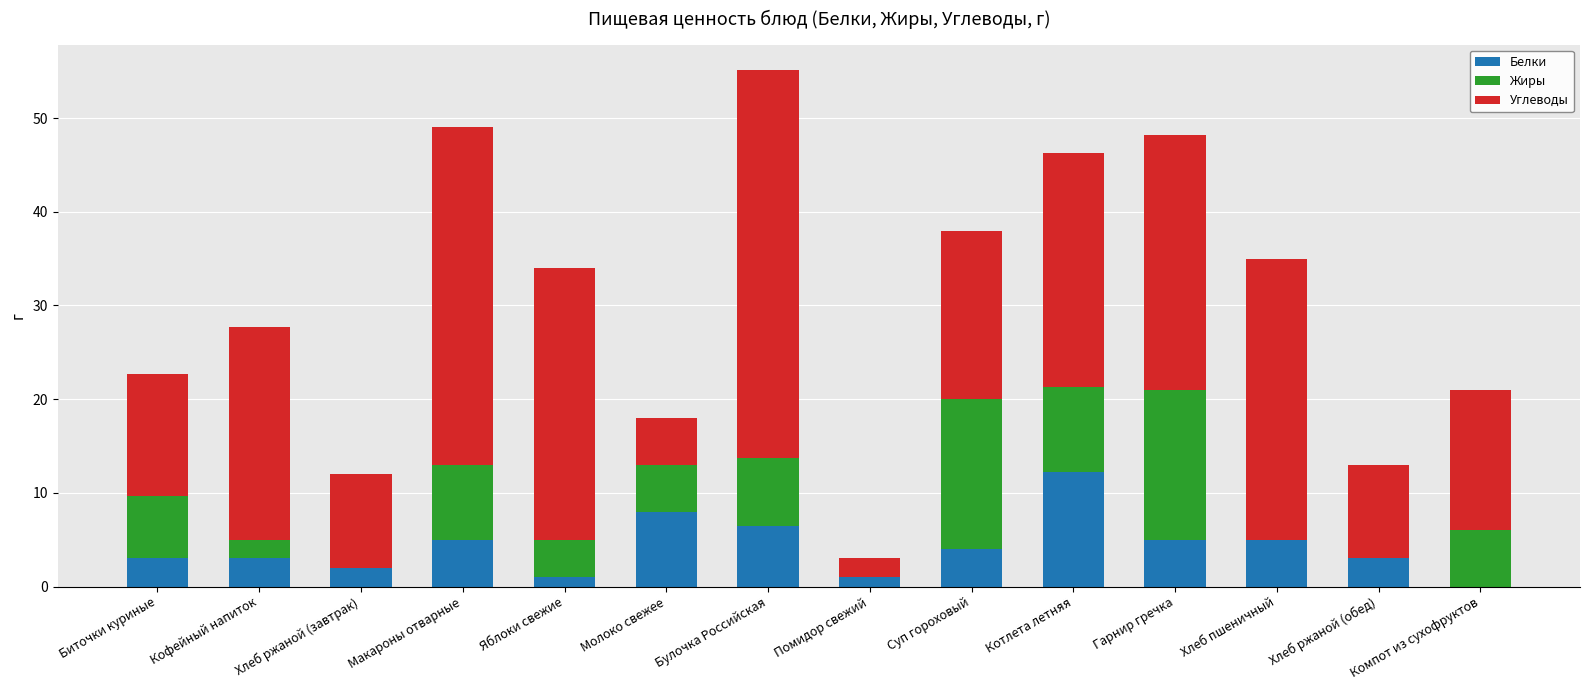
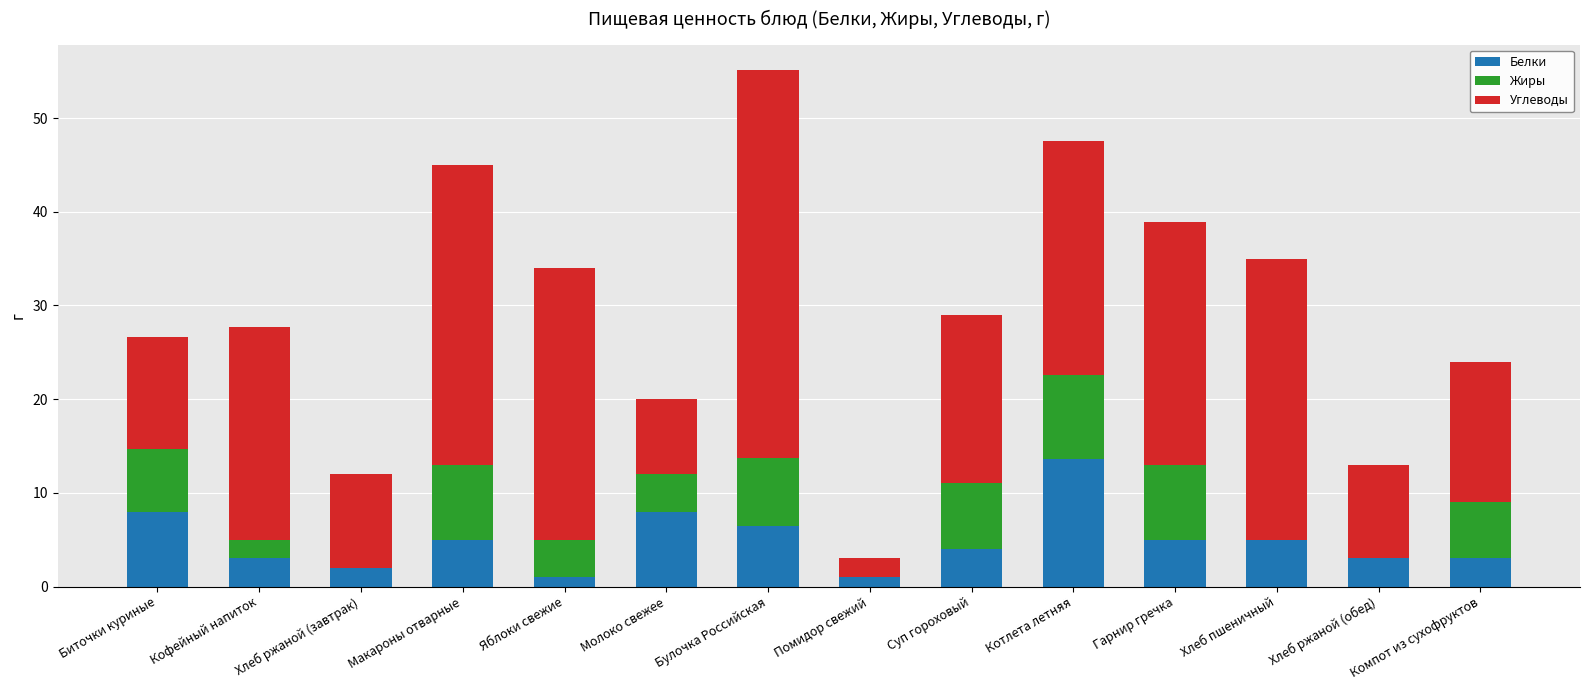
  {
    "Белки": {
-     "Биточки куриные": 3,
+     "Биточки куриные": 8,
      "Кофейный напиток": 3,
      "Хлеб ржаной (завтрак)": 2,
      "Макароны отварные": 5,
      "Яблоки свежие": 1,
      "Молоко свежее": 8,
      "Булочка Российская": 7,
      "Помидор свежий": 1,
      "Суп гороховый": 4,
-     "Котлета летняя": 12,
+     "Котлета летняя": 14,
      "Гарнир гречка": 5,
      "Хлеб пшеничный": 5,
      "Хлеб ржаной (обед)": 3,
-     "Компот из сухофруктов": 0
+     "Компот из сухофруктов": 3
    },
    "Жиры": {
      "Биточки куриные": 7,
      "Кофейный напиток": 2,
      "Хлеб ржаной (завтрак)": 0,
      "Макароны отварные": 8,
      "Яблоки свежие": 4,
-     "Молоко свежее": 5,
+     "Молоко свежее": 4,
      "Булочка Российская": 7,
      "Помидор свежий": 0,
-     "Суп гороховый": 16,
+     "Суп гороховый": 7,
      "Котлета летняя": 9,
-     "Гарнир гречка": 16,
+     "Гарнир гречка": 8,
      "Хлеб пшеничный": 0,
      "Хлеб ржаной (обед)": 0,
      "Компот из сухофруктов": 6
    },
    "Углеводы": {
-     "Биточки куриные": 13,
+     "Биточки куриные": 12,
      "Кофейный напиток": 23,
      "Хлеб ржаной (завтрак)": 10,
-     "Макароны отварные": 36,
+     "Макароны отварные": 32,
      "Яблоки свежие": 29,
-     "Молоко свежее": 5,
+     "Молоко свежее": 8,
      "Булочка Российская": 41,
      "Помидор свежий": 2,
      "Суп гороховый": 18,
      "Котлета летняя": 25,
-     "Гарнир гречка": 27,
+     "Гарнир гречка": 26,
      "Хлеб пшеничный": 30,
      "Хлеб ржаной (обед)": 10,
      "Компот из сухофруктов": 15
    }
  }
